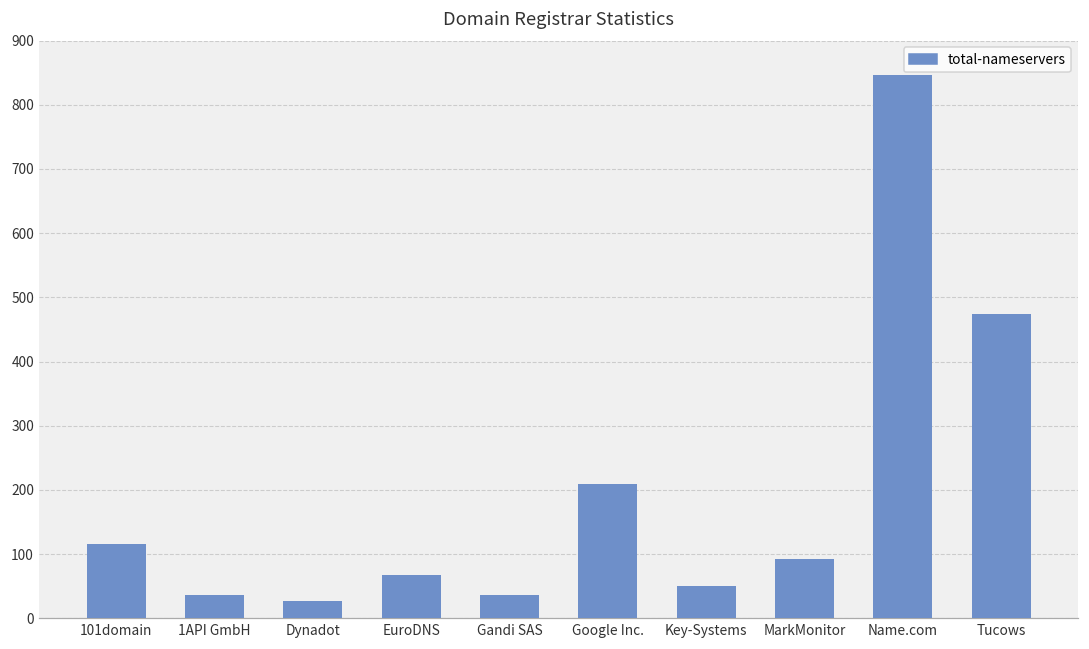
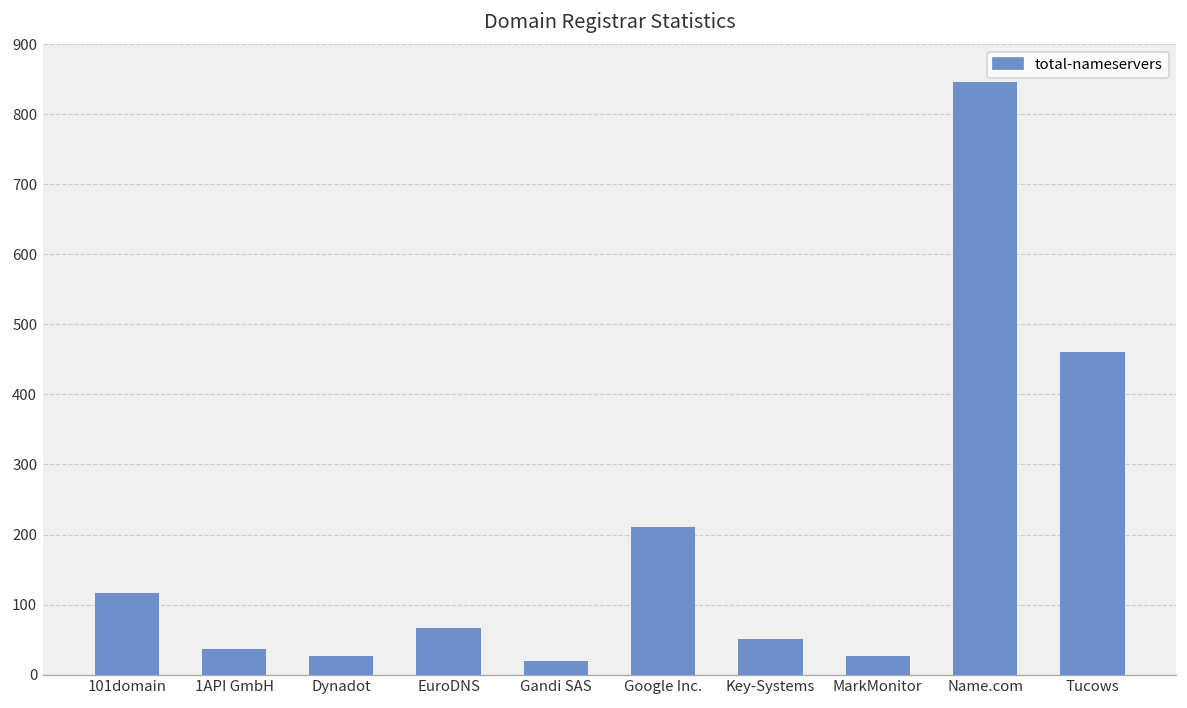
  {
    "101domain": 120,
    "1API GmbH": 40,
    "Dynadot": 30,
    "EuroDNS": 70,
-   "Gandi SAS": 40,
+   "Gandi SAS": 20,
    "Google Inc.": 210,
    "Key-Systems": 50,
-   "MarkMonitor": 90,
+   "MarkMonitor": 30,
    "Name.com": 850,
-   "Tucows": 470
+   "Tucows": 460
  }
